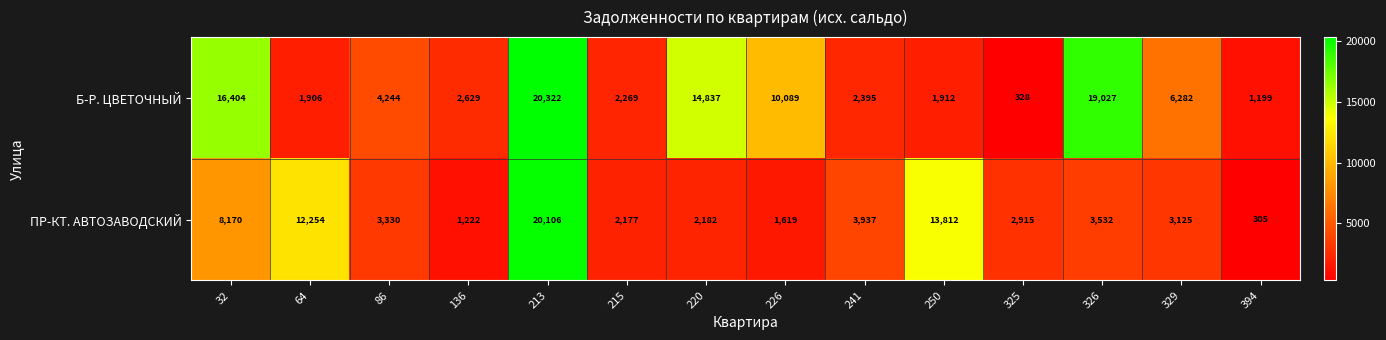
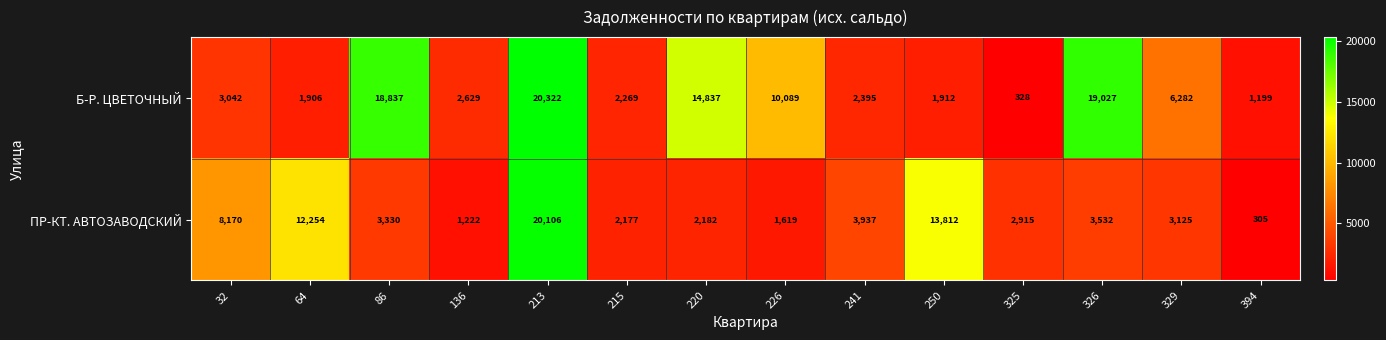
  {
    "Б-Р. ЦВЕТОЧНЫЙ": {
-     "32": "16,404",
+     "32": "3,042",
      "64": "1,906",
-     "86": "4,244",
+     "86": "18,837",
      "136": "2,629",
      "213": "20,322",
      "215": "2,269",
      "220": "14,837",
      "226": "10,089",
      "241": "2,395",
      "250": "1,912",
      "325": "328",
      "326": "19,027",
      "329": "6,282",
      "394": "1,199"
    },
    "ПР-КТ. АВТОЗАВОДСКИЙ": {
      "32": "8,170",
      "64": "12,254",
      "86": "3,330",
      "136": "1,222",
      "213": "20,106",
      "215": "2,177",
      "220": "2,182",
      "226": "1,619",
      "241": "3,937",
      "250": "13,812",
      "325": "2,915",
      "326": "3,532",
      "329": "3,125",
      "394": "305"
    }
  }
